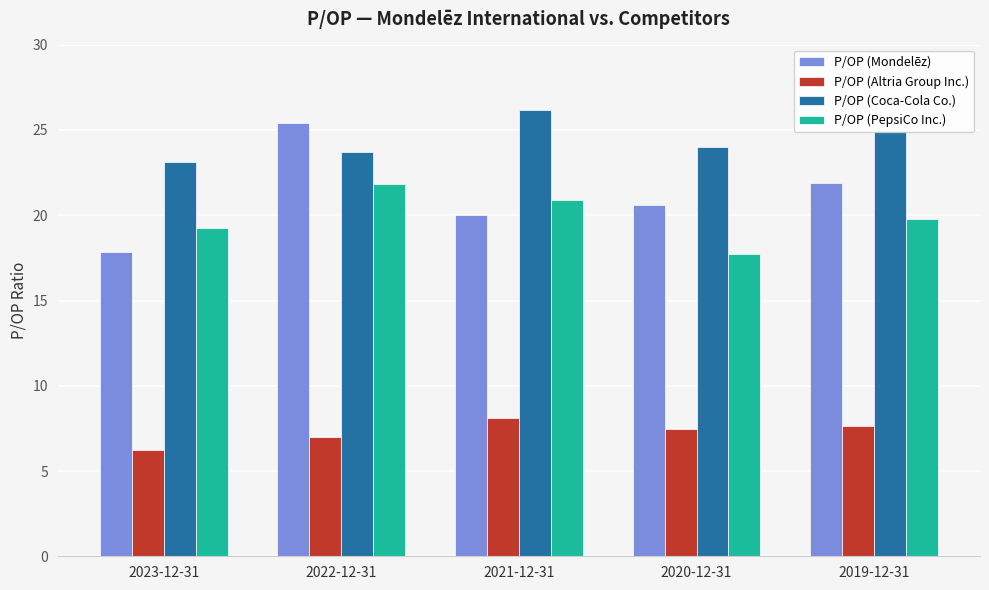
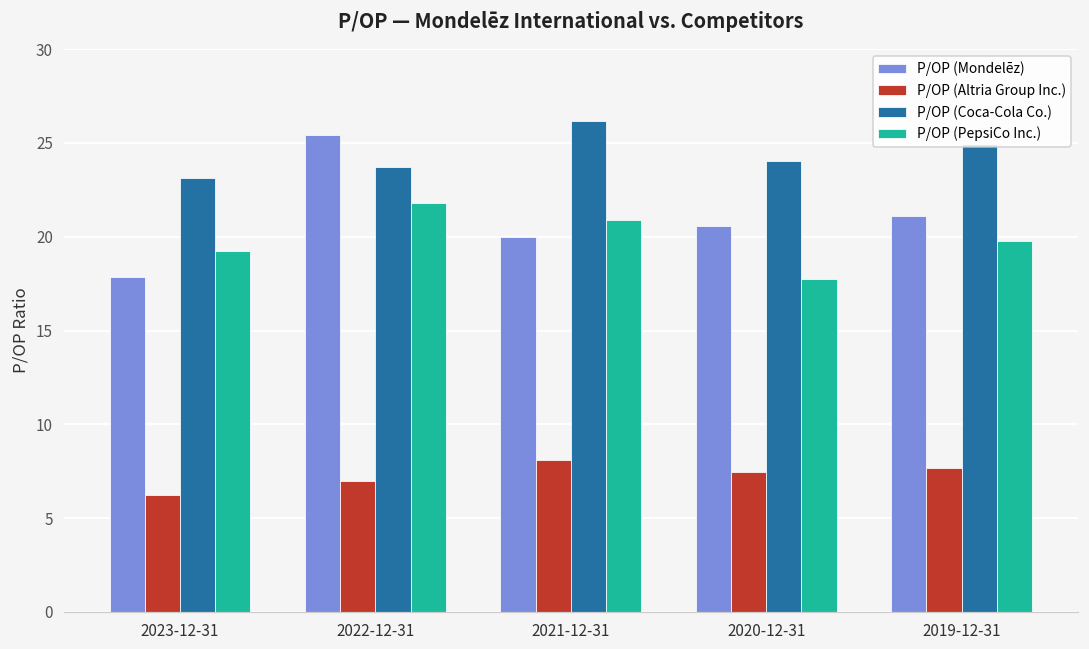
  {
    "P/OP (Mondelēz)": {
      "2023-12-31": 17.9,
      "2022-12-31": 25.4,
      "2021-12-31": 20.0,
      "2020-12-31": 20.6,
-     "2019-12-31": 21.9
+     "2019-12-31": 21.1
    },
    "P/OP (Altria Group Inc.)": {
      "2023-12-31": 6.3,
      "2022-12-31": 7.0,
      "2021-12-31": 8.1,
      "2020-12-31": 7.5,
      "2019-12-31": 7.7
    },
    "P/OP (Coca-Cola Co.)": {
      "2023-12-31": 23.1,
      "2022-12-31": 23.7,
      "2021-12-31": 26.2,
      "2020-12-31": 24.0
    },
    "P/OP (PepsiCo Inc.)": {
      "2023-12-31": 19.2,
      "2022-12-31": 21.8,
      "2021-12-31": 20.9,
      "2020-12-31": 17.7,
      "2019-12-31": 19.8
    }
  }
